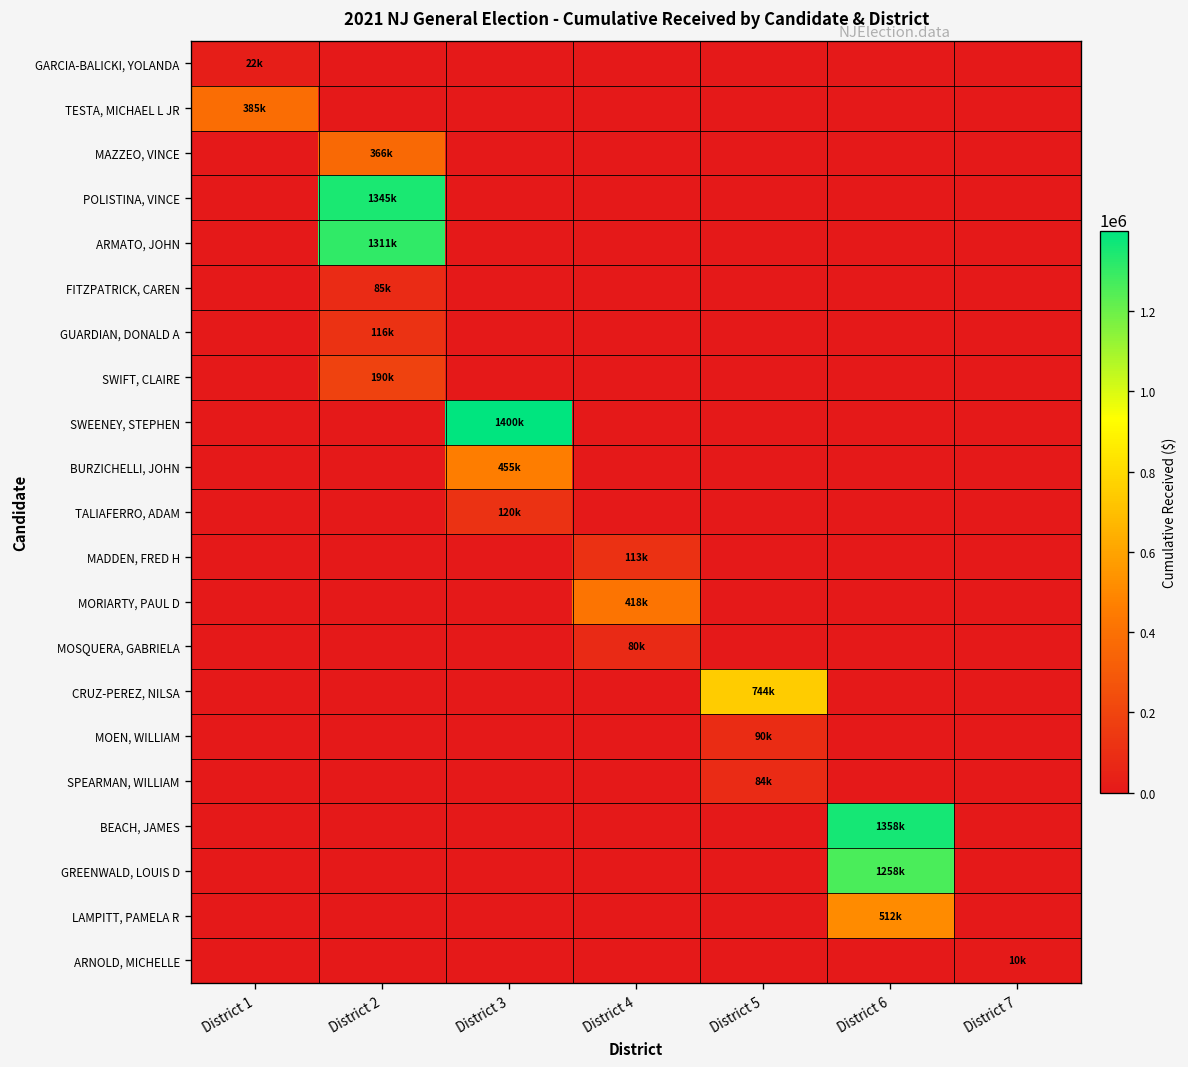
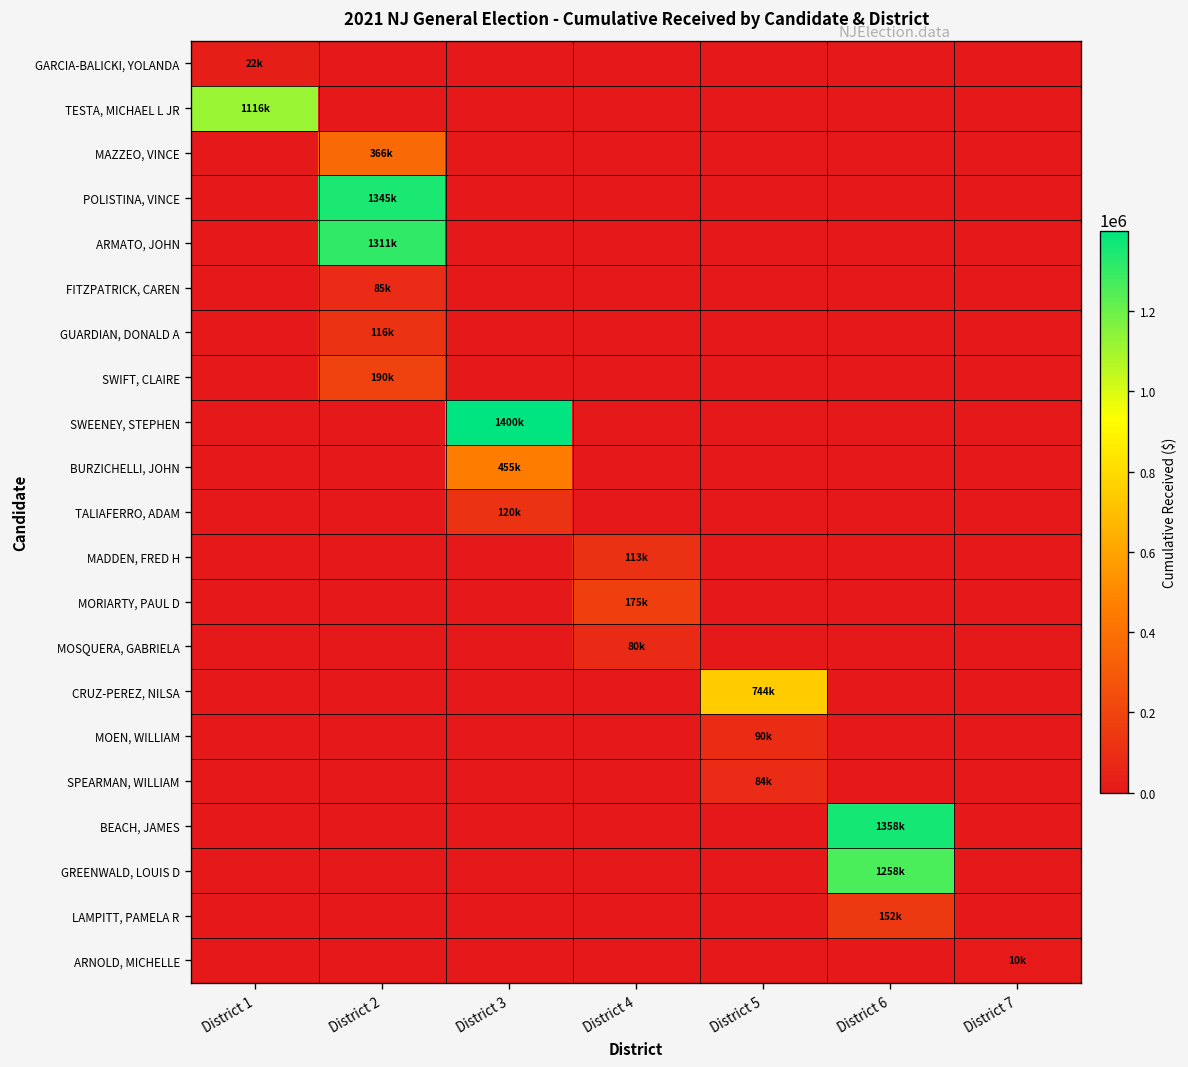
  {
    "GARCIA-BALICKI, YOLANDA": {
      "District 1": "22k"
    },
    "TESTA, MICHAEL L JR": {
-     "District 1": "385k"
+     "District 1": "1116k"
    },
    "MAZZEO, VINCE": {
      "District 2": "366k"
    },
    "POLISTINA, VINCE": {
      "District 2": "1345k"
    },
    "ARMATO, JOHN": {
      "District 2": "1311k"
    },
    "FITZPATRICK, CAREN": {
      "District 2": "85k"
    },
    "GUARDIAN, DONALD A": {
      "District 2": "116k"
    },
    "SWIFT, CLAIRE": {
      "District 2": "190k"
    },
    "SWEENEY, STEPHEN": {
      "District 3": "1400k"
    },
    "BURZICHELLI, JOHN": {
      "District 3": "455k"
    },
    "TALIAFERRO, ADAM": {
      "District 3": "120k"
    },
    "MADDEN, FRED H": {
      "District 4": "113k"
    },
    "MORIARTY, PAUL D": {
-     "District 4": "418k"
+     "District 4": "175k"
    },
    "MOSQUERA, GABRIELA": {
      "District 4": "80k"
    },
    "CRUZ-PEREZ, NILSA": {
      "District 5": "744k"
    },
    "MOEN, WILLIAM": {
      "District 5": "90k"
    },
    "SPEARMAN, WILLIAM": {
      "District 5": "84k"
    },
    "BEACH, JAMES": {
      "District 6": "1358k"
    },
    "GREENWALD, LOUIS D": {
      "District 6": "1258k"
    },
    "LAMPITT, PAMELA R": {
-     "District 6": "512k"
+     "District 6": "152k"
    },
    "ARNOLD, MICHELLE": {
      "District 7": "10k"
    }
  }
